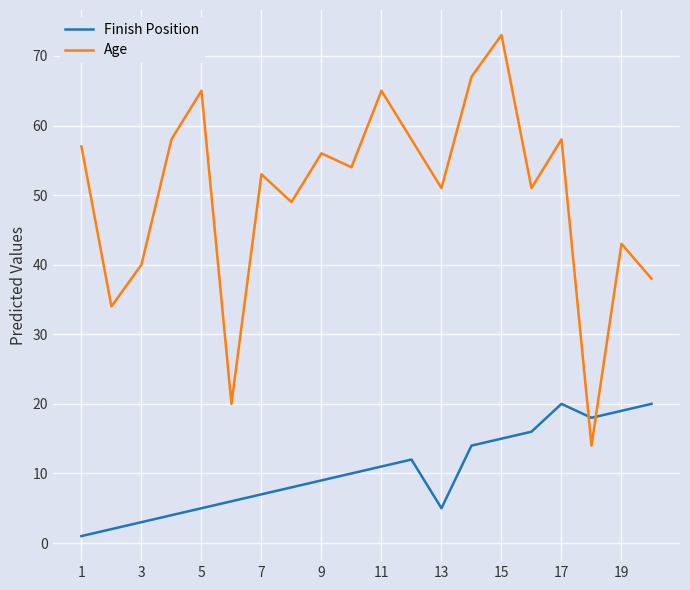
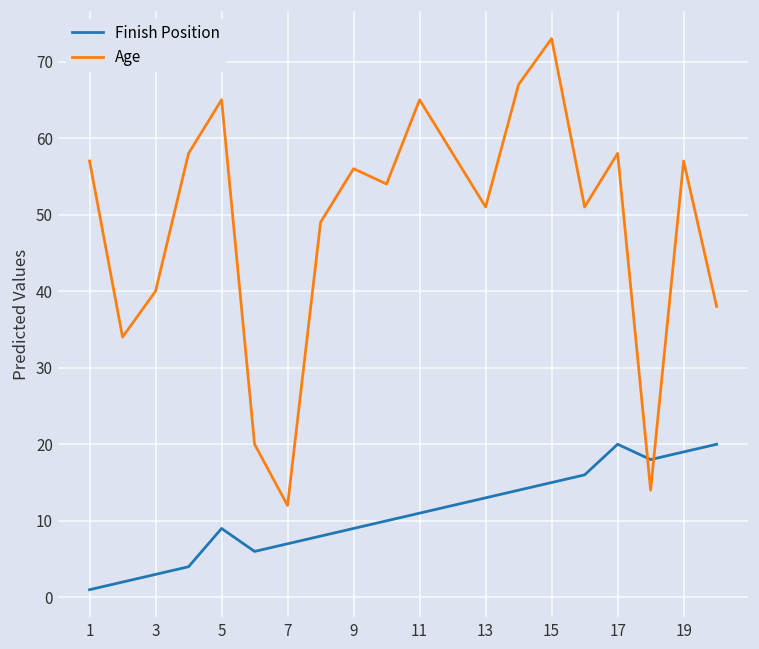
  {
    "Finish Position": {
      "1": 1,
      "3": 3,
-     "5": 5,
+     "5": 9,
      "7": 7,
      "9": 9,
      "11": 11,
-     "13": 5,
+     "13": 13,
      "15": 15,
      "17": 20,
      "19": 19
    },
    "Age": {
      "1": 57,
      "3": 40,
      "5": 65,
-     "7": 53,
+     "7": 12,
      "9": 56,
      "11": 65,
      "13": 51,
      "15": 73,
      "17": 58,
-     "19": 43
+     "19": 57
    }
  }
